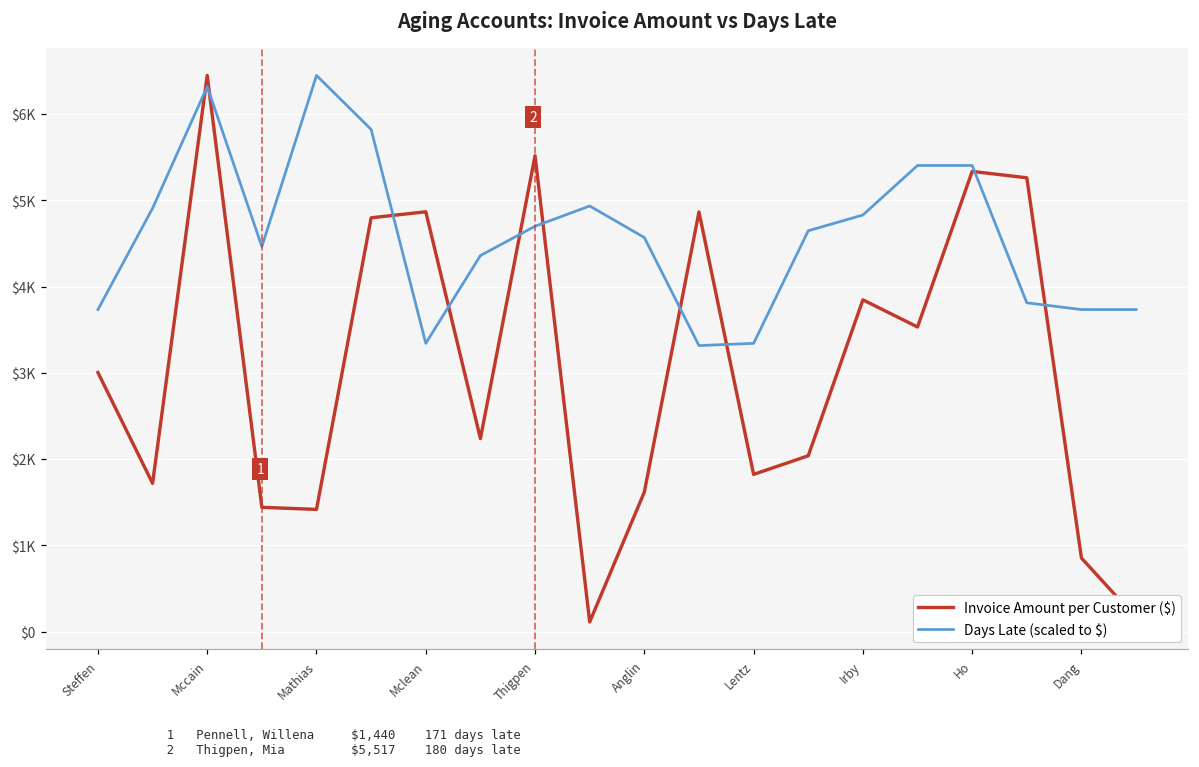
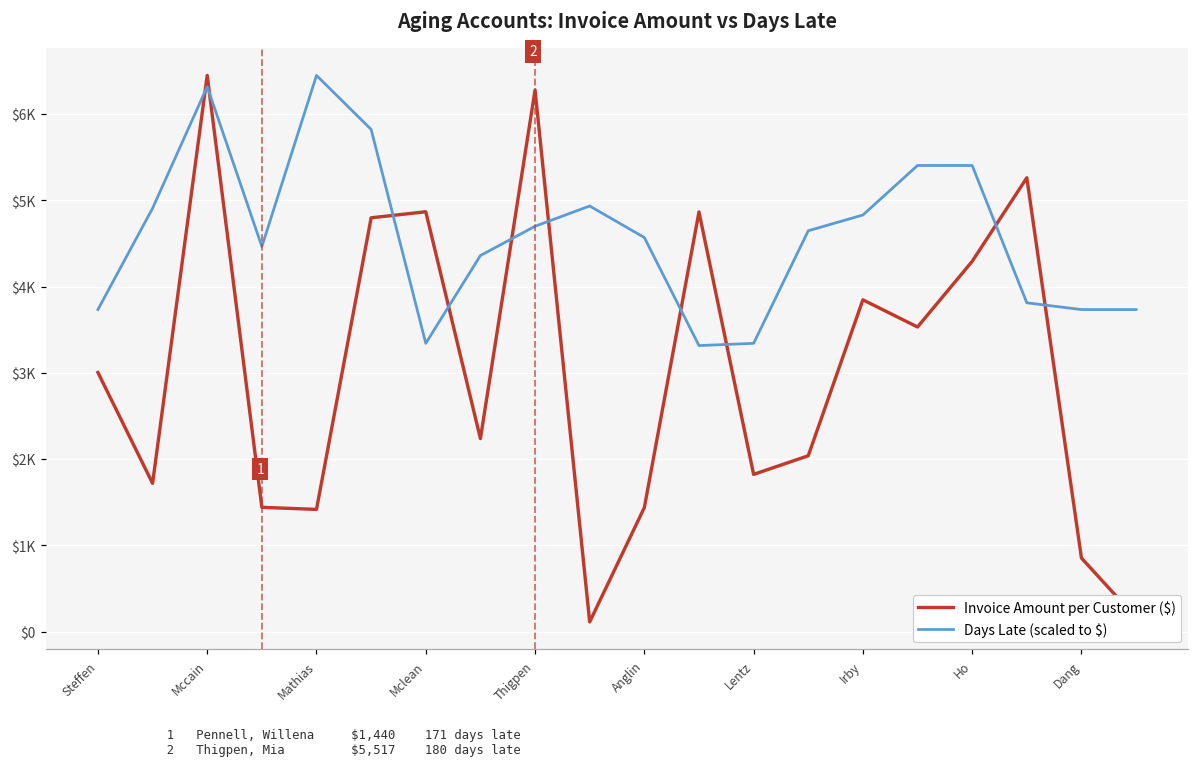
  {
    "Invoice Amount per Customer ($)": {
      "Steffen": "$3000",
      "Mccain": "$6400",
      "Mathias": "$1400",
      "Mclean": "$4900",
-     "Thigpen": "$5500",
-     "Anglin": "$1600",
+     "Thigpen": "$6300",
+     "Anglin": "$1400",
      "Lentz": "$1800",
      "Irby": "$3800",
-     "Ho": "$5300",
+     "Ho": "$4300",
      "Dang": "$900"
    }
  }
